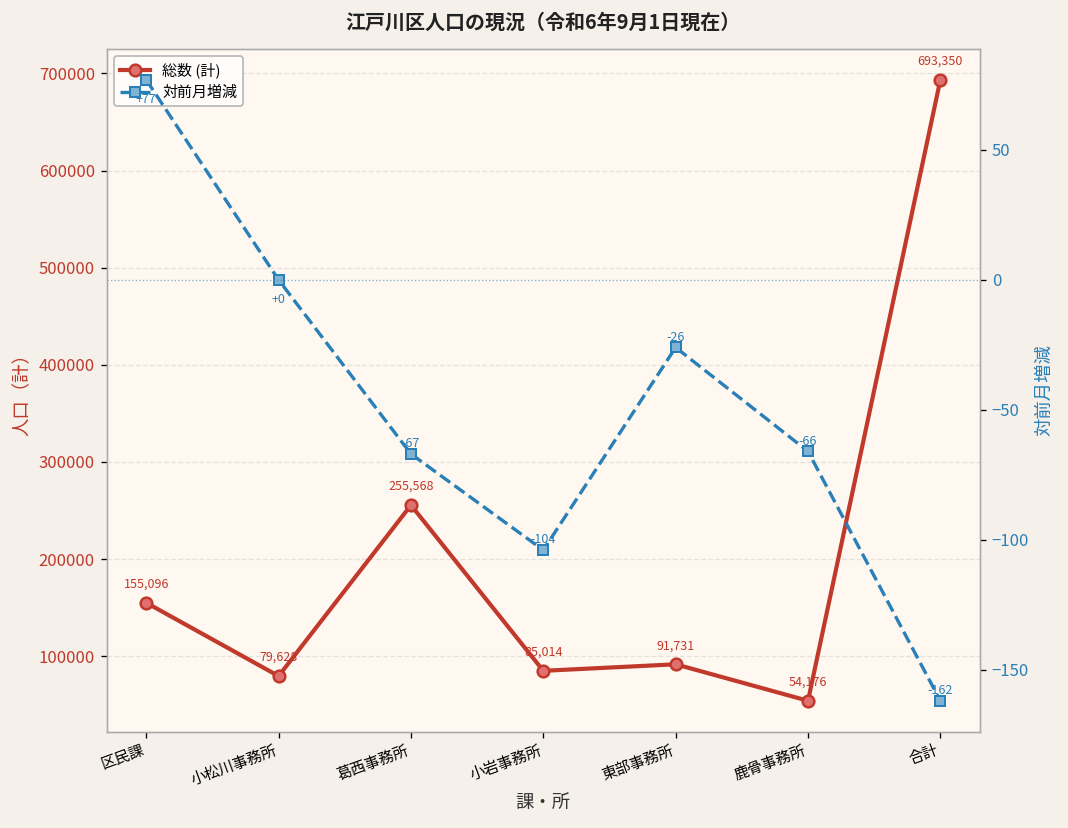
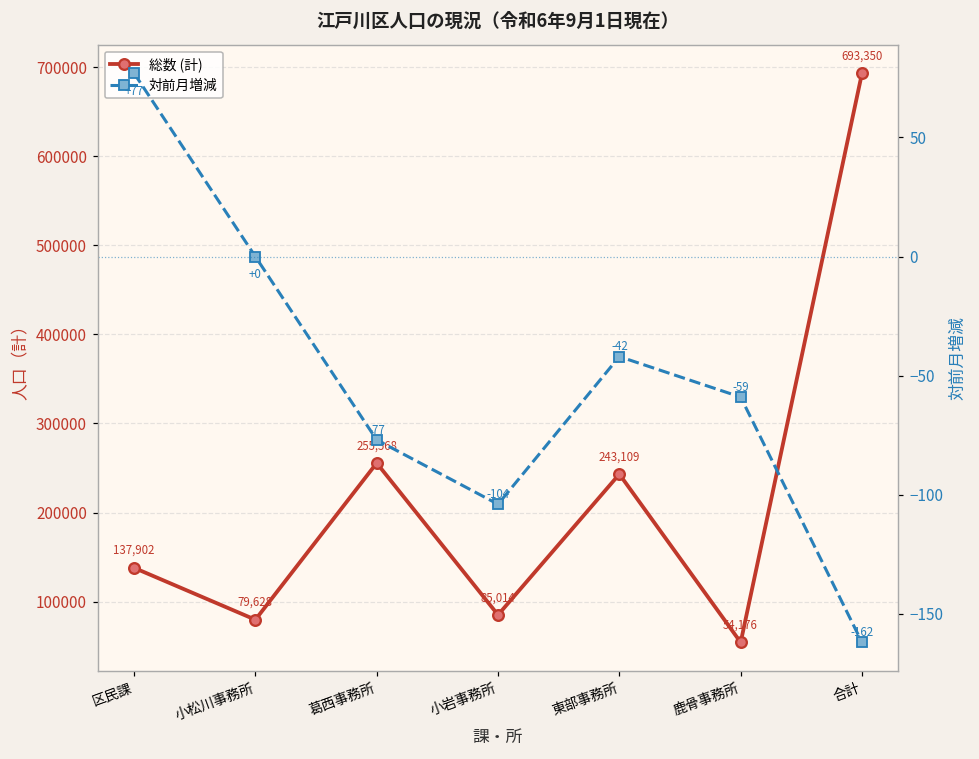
  {
    "総数 (計)": {
-     "区民課": "155,096",
+     "区民課": "137,902",
      "小松川事務所": "79,628",
      "葛西事務所": "255,568",
      "小岩事務所": "85,014",
-     "東部事務所": "91,731",
+     "東部事務所": "243,109",
      "鹿骨事務所": "54,176",
      "合計": "693,350"
    },
    "対前月増減": {
      "小松川事務所": "+0",
-     "葛西事務所": "-67",
+     "葛西事務所": "-77",
      "小岩事務所": "-104",
-     "東部事務所": "-26",
-     "鹿骨事務所": "-66",
+     "東部事務所": "-42",
+     "鹿骨事務所": "-59",
      "合計": "-162"
    }
  }
